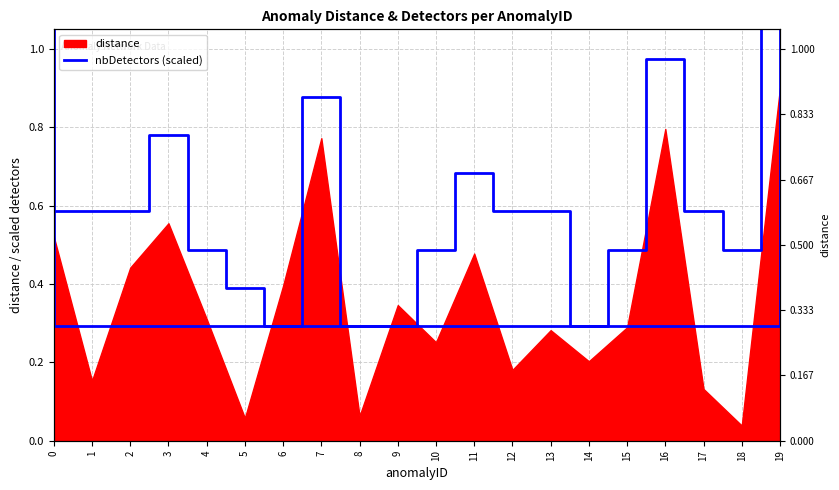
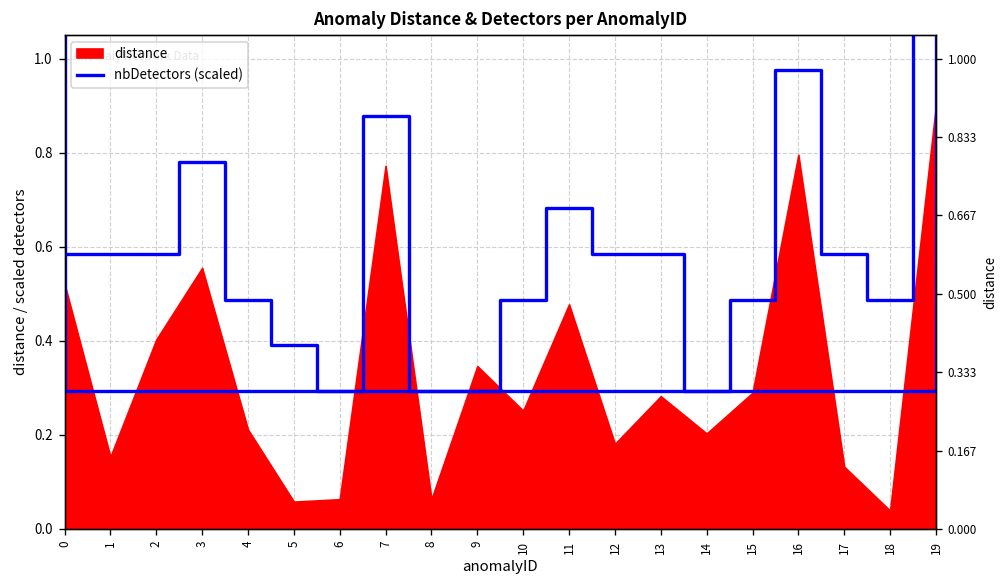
  {
    "distance": {
      "0": 0.52,
      "1": 0.15,
-     "2": 0.44,
+     "2": 0.40,
      "3": 0.56,
-     "4": 0.31,
+     "4": 0.21,
      "5": 0.06,
-     "6": 0.40,
+     "6": 0.06,
      "7": 0.77,
      "8": 0.06,
      "9": 0.35,
      "10": 0.25,
      "11": 0.48,
      "12": 0.18,
      "13": 0.28,
      "14": 0.20,
      "15": 0.29,
      "16": 0.80,
      "17": 0.13,
      "18": 0.04,
      "19": 0.90
    }
  }
